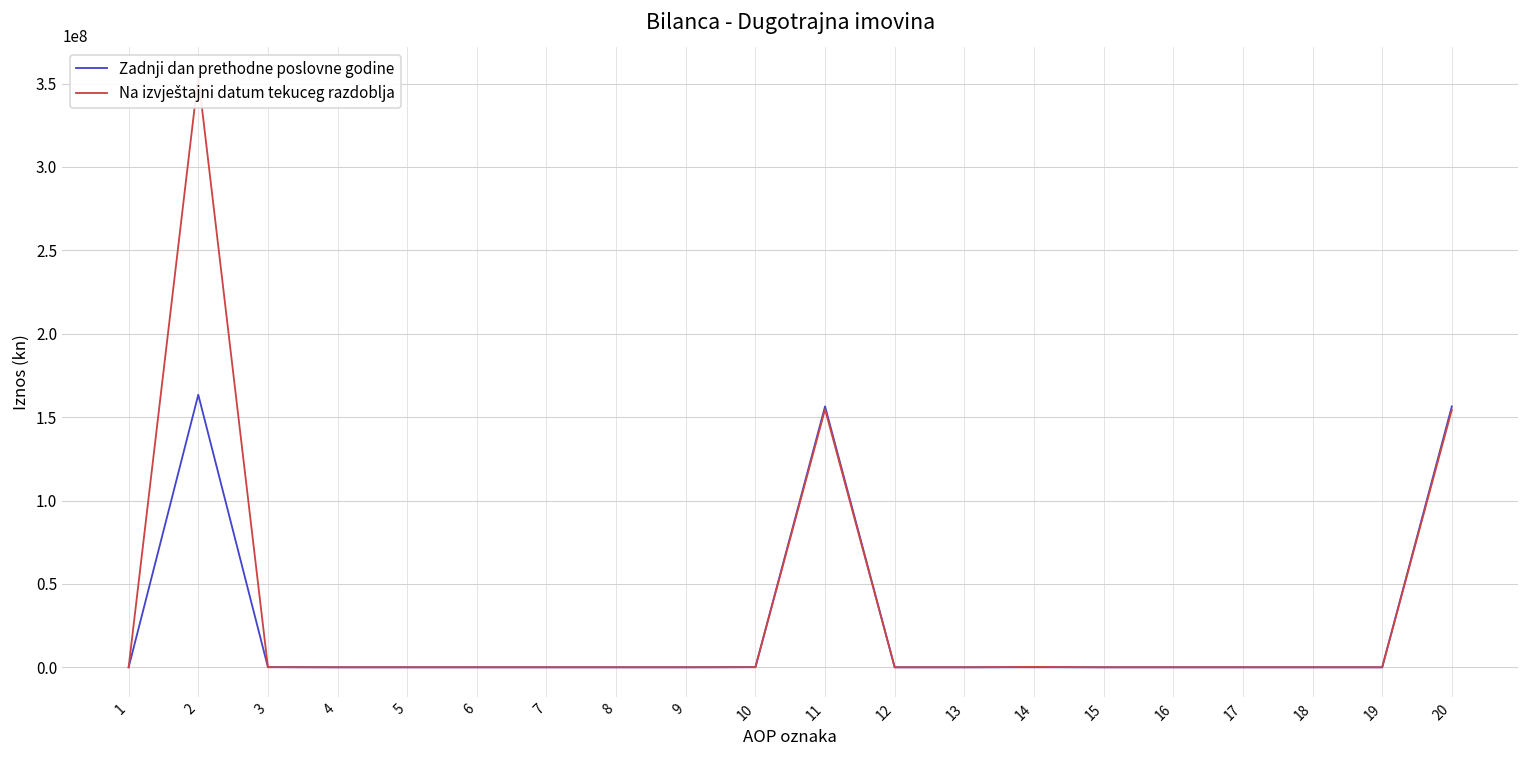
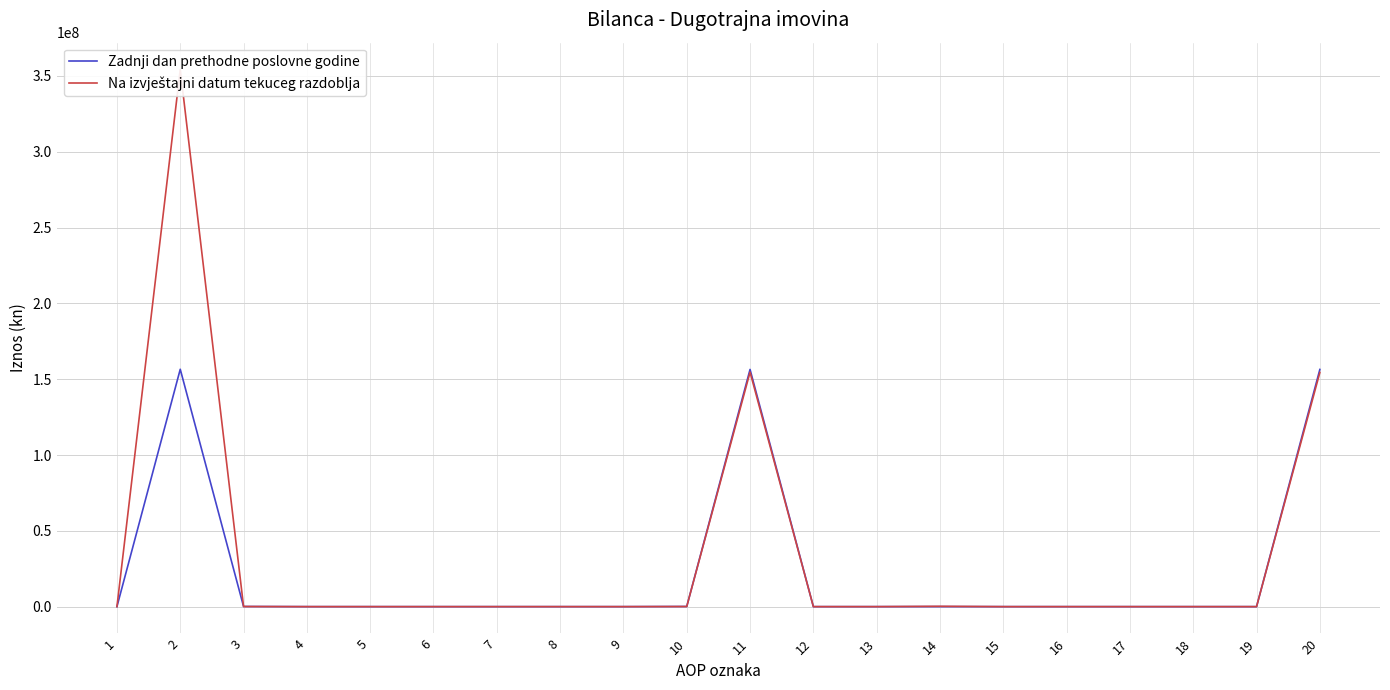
  {
    "Zadnji dan prethodne poslovne godine": {
-     "2": 163000000,
+     "2": 157000000,
      "11": 156000000,
      "20": 156000000
    },
    "Na izvještajni datum tekuceg razdoblja": {
      "11": 155000000,
      "20": 154000000
    }
  }
